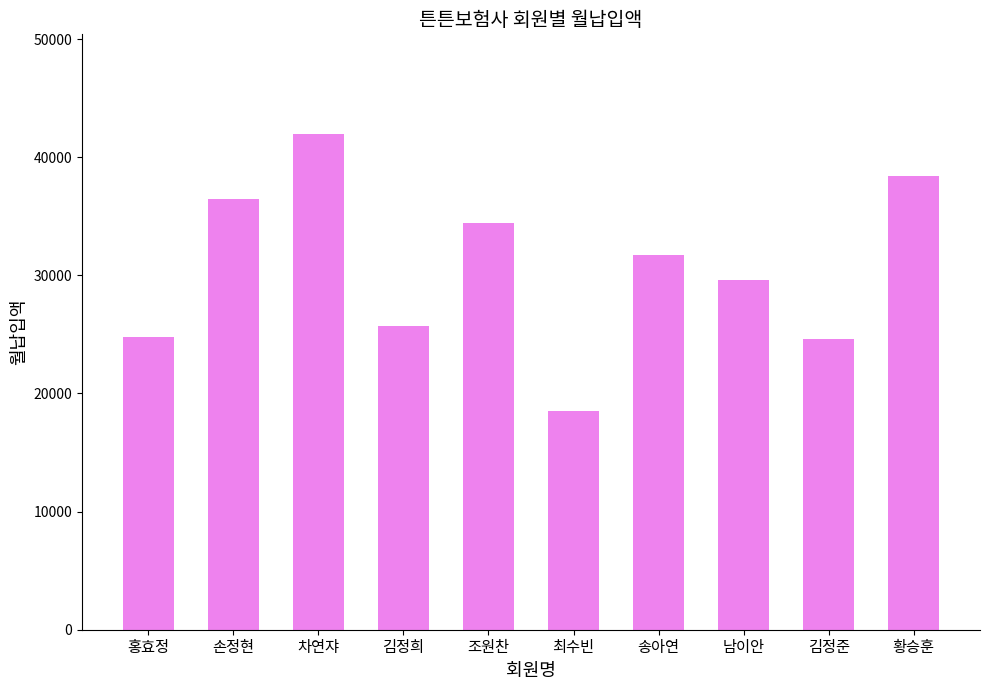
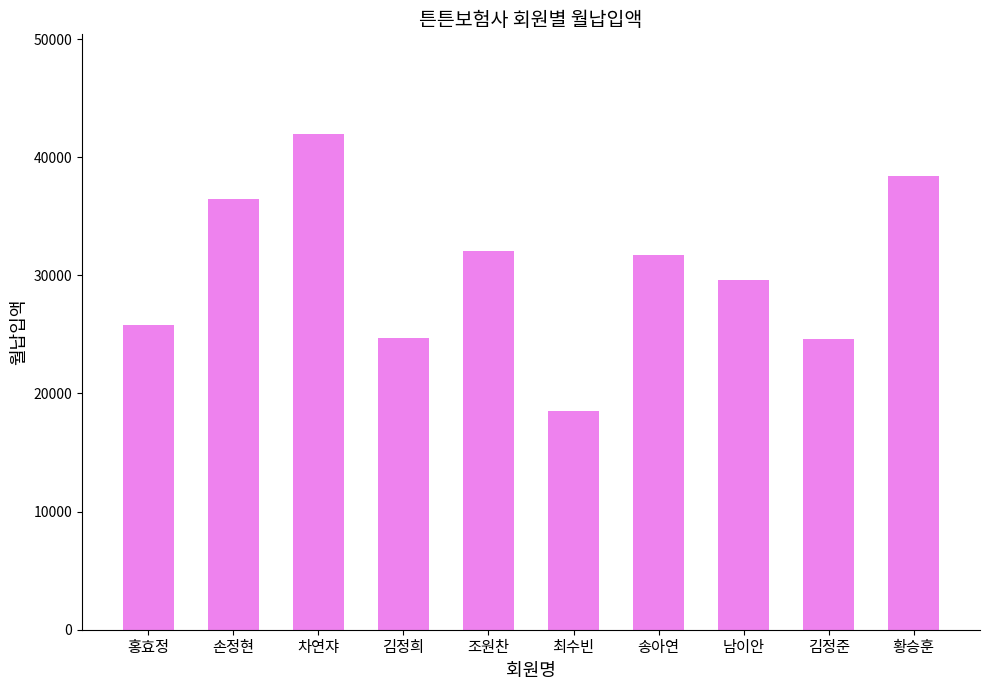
  {
-   "홍효정": 24800,
+   "홍효정": 25800,
    "손정현": 36500,
    "차연쟈": 42000,
-   "김정희": 25700,
-   "조원찬": 34400,
+   "김정희": 24700,
+   "조원찬": 32100,
    "최수빈": 18500,
    "송아연": 31700,
    "남이안": 29600,
    "김정준": 24600,
    "황승훈": 38400
  }
